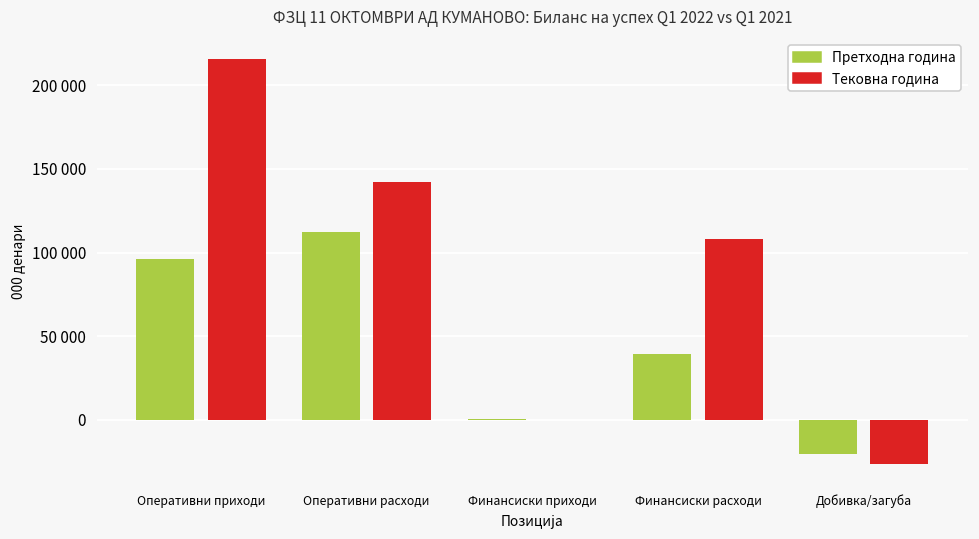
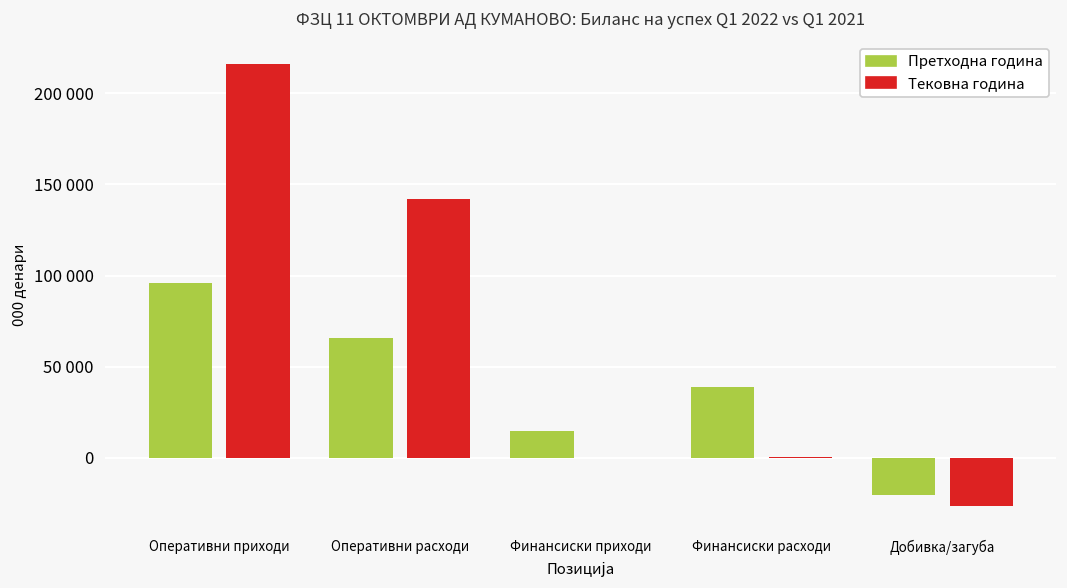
  {
    "Претходна година": {
      "Оперативни приходи": 96000,
-     "Оперативни расходи": 113000,
-     "Финансиски приходи": 0,
+     "Оперативни расходи": 66000,
+     "Финансиски приходи": 15000,
      "Финансиски расходи": 39000,
      "Добивка/загуба": -21000
    },
    "Тековна година": {
      "Оперативни приходи": 216000,
      "Оперативни расходи": 142000,
-     "Финансиски расходи": 108000,
+     "Финансиски расходи": 1000,
      "Добивка/загуба": -26000
    }
  }
